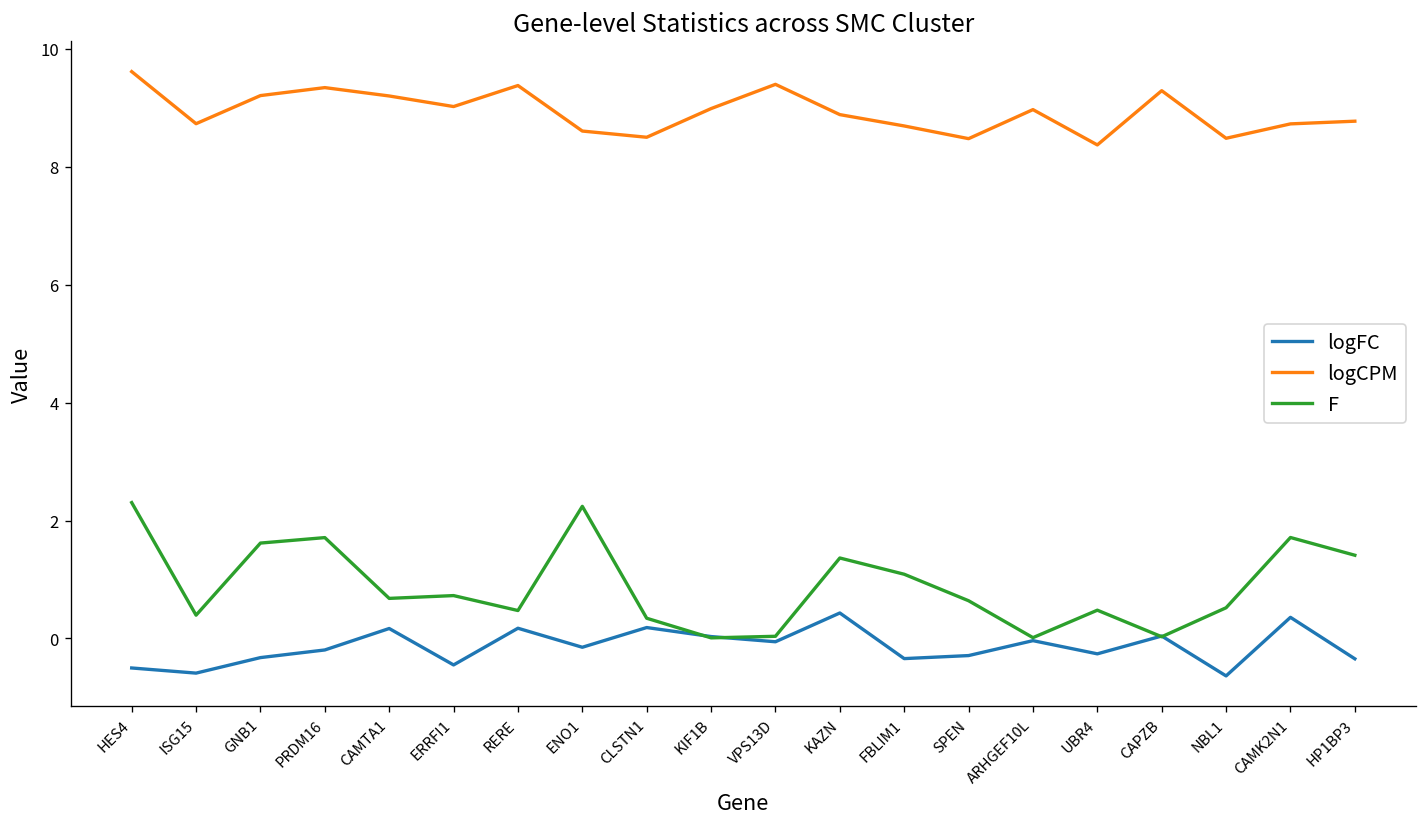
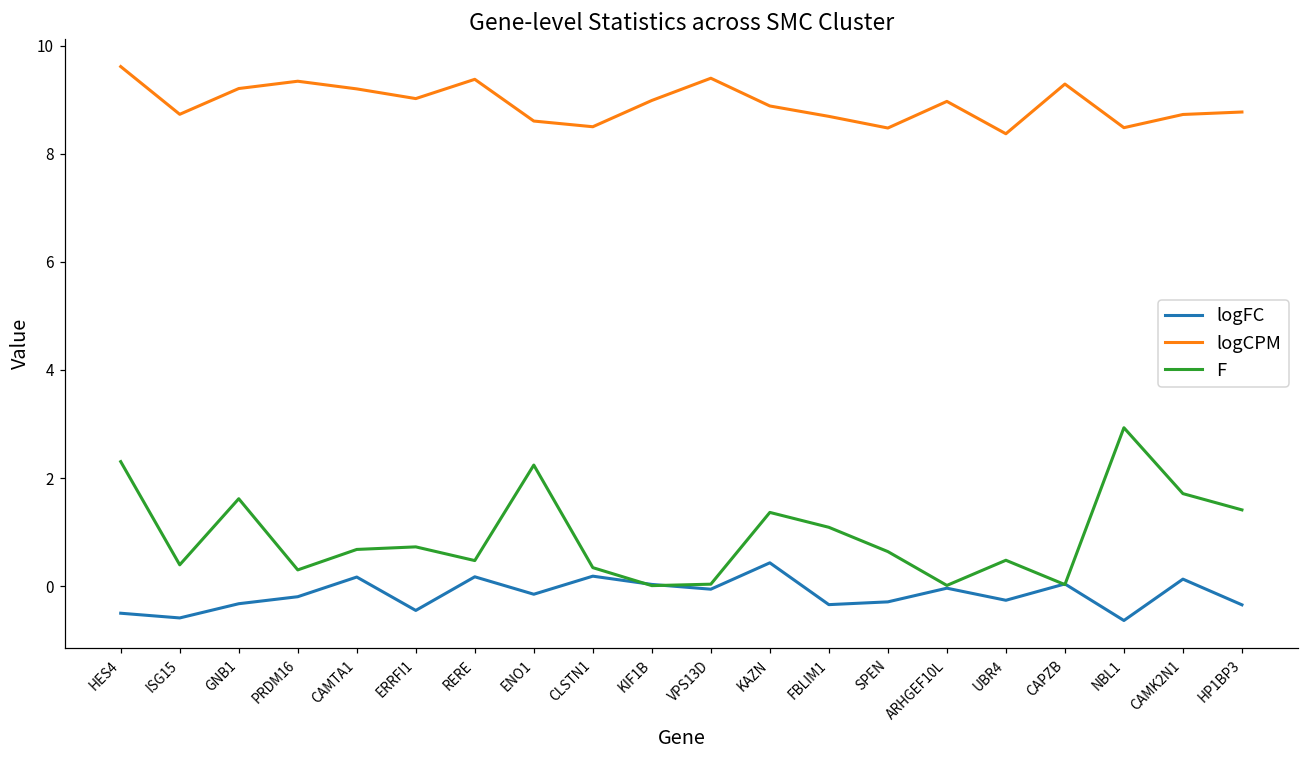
  {
    "logFC": {
      "HES4": -0.5,
      "ISG15": -0.6,
      "GNB1": -0.3,
      "PRDM16": -0.2,
      "CAMTA1": 0.2,
      "ERRFI1": -0.4,
      "RERE": 0.2,
      "ENO1": -0.1,
      "CLSTN1": 0.2,
      "VPS13D": -0.1,
      "KAZN": 0.4,
      "FBLIM1": -0.3,
      "SPEN": -0.3,
      "UBR4": -0.3,
      "NBL1": -0.6,
-     "CAMK2N1": 0.4,
+     "CAMK2N1": 0.1,
      "HP1BP3": -0.3
    },
    "logCPM": {
      "HES4": 9.6,
      "ISG15": 8.7,
      "GNB1": 9.2,
      "PRDM16": 9.3,
      "CAMTA1": 9.2,
      "ERRFI1": 9.0,
      "RERE": 9.4,
      "ENO1": 8.6,
      "CLSTN1": 8.5,
      "KIF1B": 9.0,
      "VPS13D": 9.4,
      "KAZN": 8.9,
      "FBLIM1": 8.7,
      "SPEN": 8.5,
      "ARHGEF10L": 9.0,
      "UBR4": 8.4,
      "CAPZB": 9.3,
      "NBL1": 8.5,
      "CAMK2N1": 8.7,
      "HP1BP3": 8.8
    },
    "F": {
      "HES4": 2.3,
      "ISG15": 0.4,
      "GNB1": 1.6,
-     "PRDM16": 1.7,
+     "PRDM16": 0.3,
      "CAMTA1": 0.7,
      "ERRFI1": 0.7,
      "RERE": 0.5,
      "ENO1": 2.2,
      "CLSTN1": 0.3,
      "VPS13D": 0.0,
      "KAZN": 1.4,
      "FBLIM1": 1.1,
      "SPEN": 0.6,
      "UBR4": 0.5,
-     "NBL1": 0.5,
+     "NBL1": 2.9,
      "CAMK2N1": 1.7,
      "HP1BP3": 1.4
    }
  }
